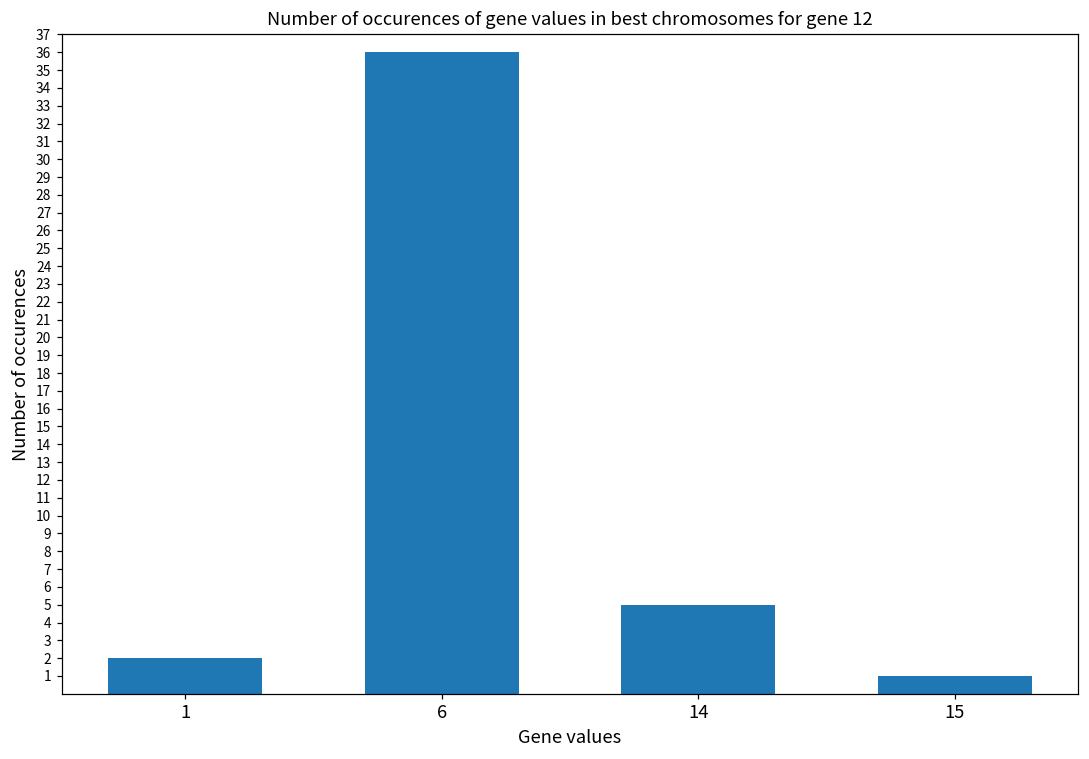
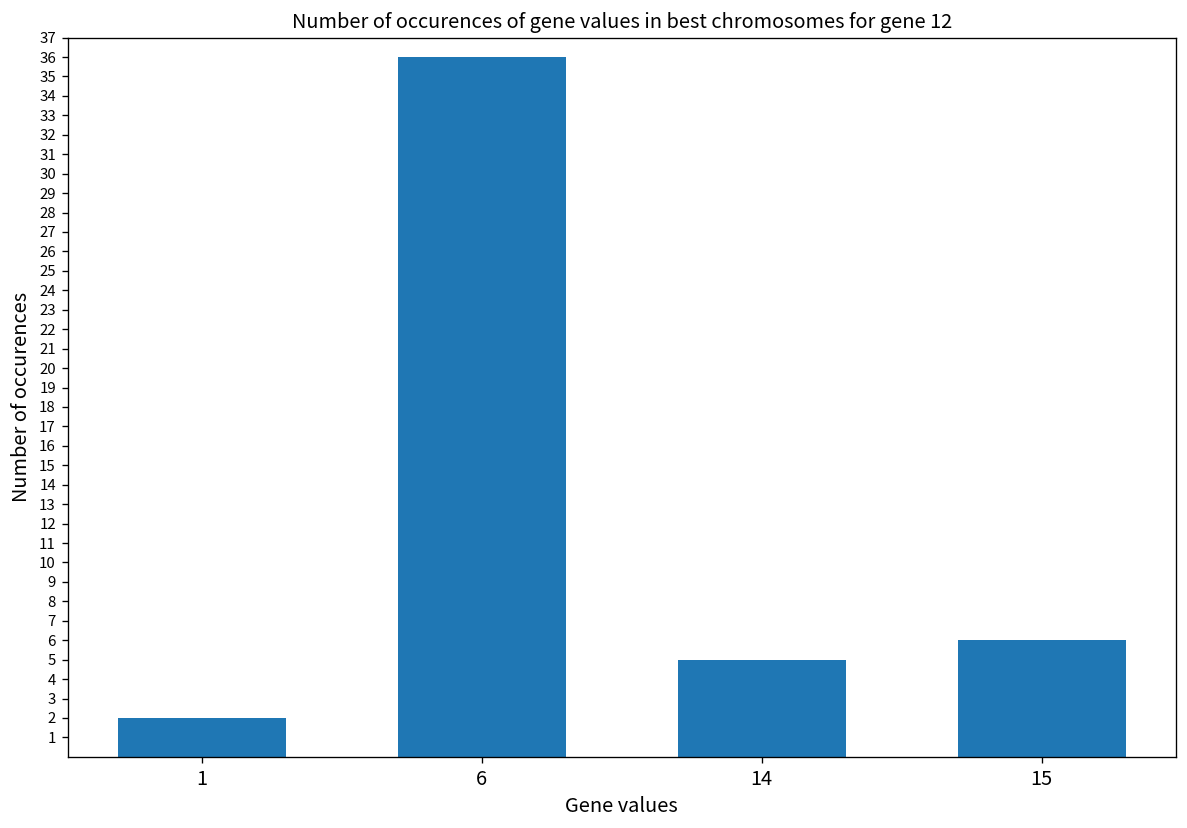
  {
    "1": 2,
    "6": 36,
    "14": 5,
-   "15": 1
+   "15": 6
  }
